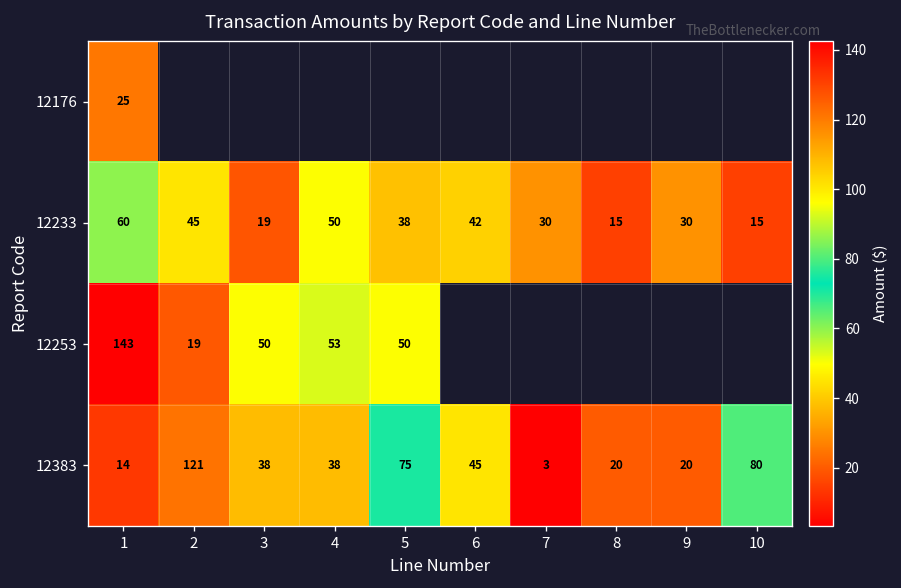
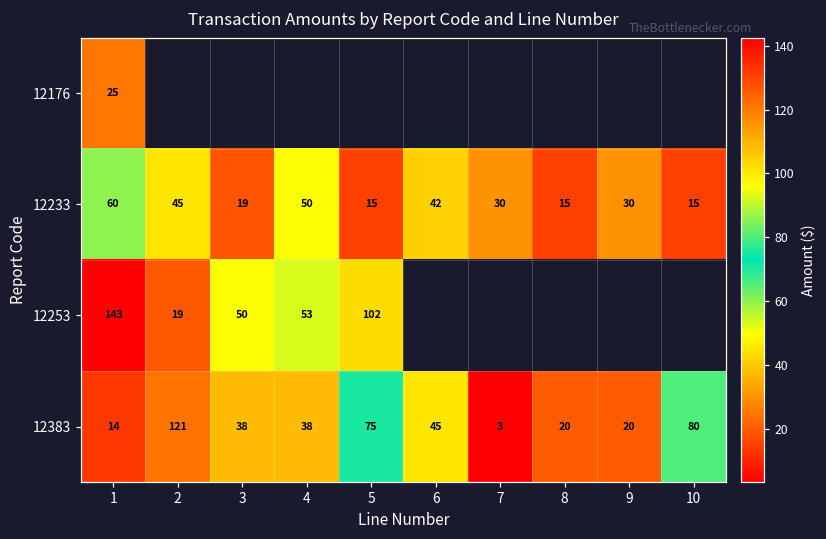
  {
    "12176": {
      "1": 25
    },
    "12233": {
      "1": 60,
      "2": 45,
      "3": 19,
      "4": 50,
-     "5": 38,
+     "5": 15,
      "6": 42,
      "7": 30,
      "8": 15,
      "9": 30,
      "10": 15
    },
    "12253": {
      "1": 143,
      "2": 19,
      "3": 50,
      "4": 53,
-     "5": 50
+     "5": 102
    },
    "12383": {
      "1": 14,
      "2": 121,
      "3": 38,
      "4": 38,
      "5": 75,
      "6": 45,
      "7": 3,
      "8": 20,
      "9": 20,
      "10": 80
    }
  }
